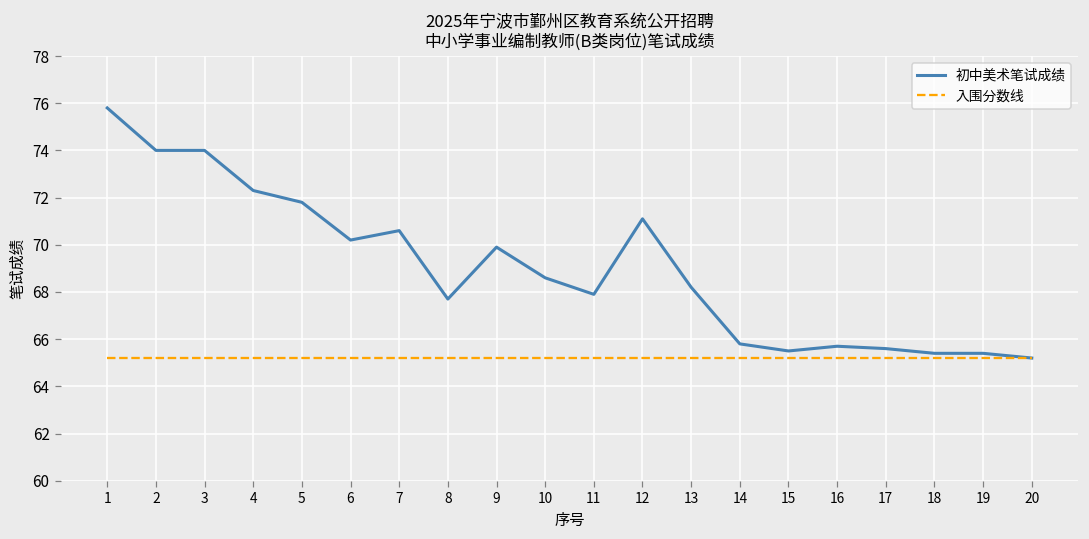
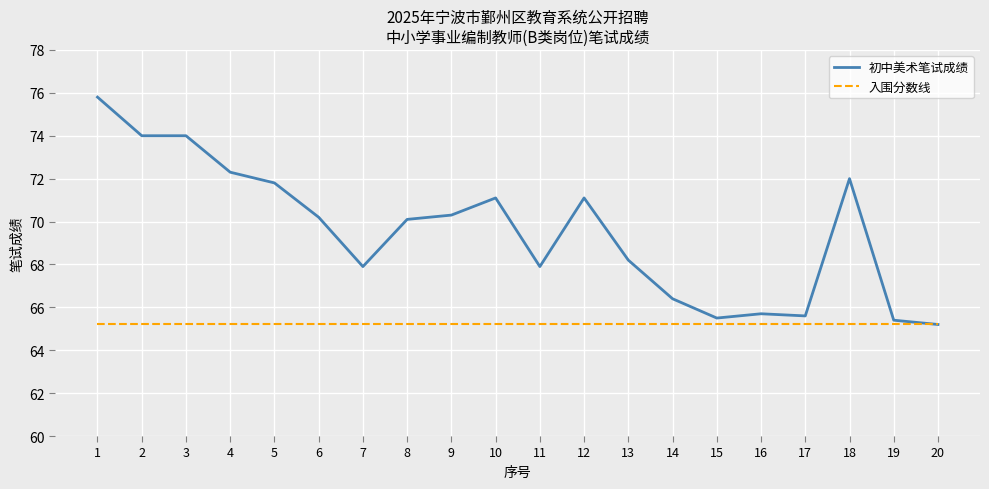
  {
    "初中美术笔试成绩": {
      "1": 75.8,
      "2": 74.0,
      "3": 74.0,
      "4": 72.3,
      "5": 71.8,
      "6": 70.2,
-     "7": 70.6,
-     "8": 67.7,
-     "9": 69.9,
-     "10": 68.6,
+     "7": 67.9,
+     "8": 70.1,
+     "9": 70.3,
+     "10": 71.1,
      "11": 67.9,
      "12": 71.1,
      "13": 68.2,
-     "14": 65.8,
+     "14": 66.4,
      "15": 65.5,
      "16": 65.7,
      "17": 65.6,
-     "18": 65.4,
+     "18": 72.0,
      "19": 65.4
    },
    "入围分数线": {
      "1": 65.2,
      "2": 65.2,
      "3": 65.2,
      "4": 65.2,
      "5": 65.2,
      "6": 65.2,
      "7": 65.2,
      "8": 65.2,
      "9": 65.2,
      "10": 65.2,
      "11": 65.2,
      "12": 65.2,
      "13": 65.2,
      "14": 65.2,
      "15": 65.2,
      "16": 65.2,
      "17": 65.2,
      "18": 65.2,
      "19": 65.2
    }
  }
